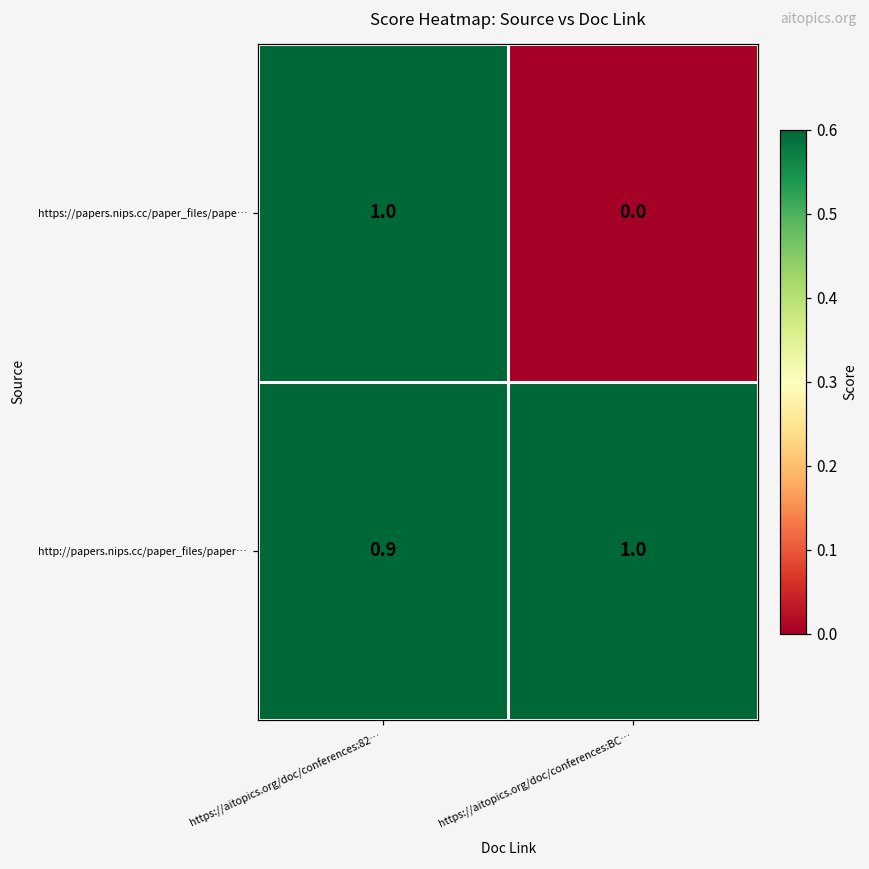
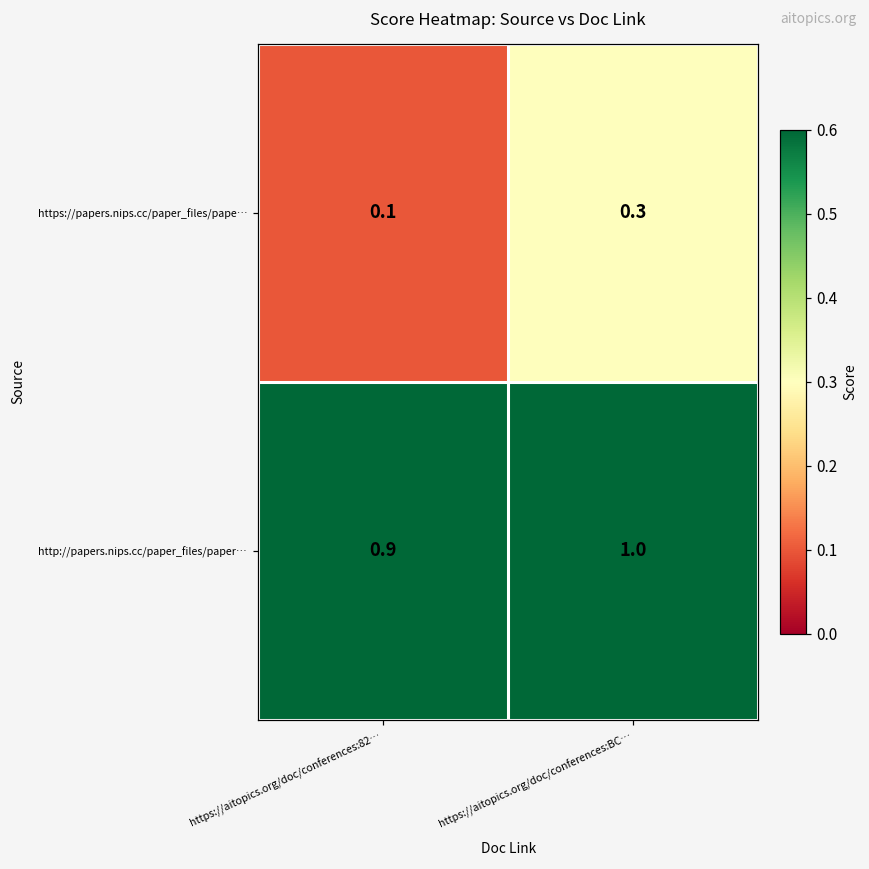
  {
    "https://papers.nips.cc/paper_files/pape…": {
-     "https://aitopics.org/doc/conferences:82…": 1.0,
-     "https://aitopics.org/doc/conferences:BC…": 0.0
+     "https://aitopics.org/doc/conferences:82…": 0.1,
+     "https://aitopics.org/doc/conferences:BC…": 0.3
    },
    "http://papers.nips.cc/paper_files/paper…": {
      "https://aitopics.org/doc/conferences:82…": 0.9,
      "https://aitopics.org/doc/conferences:BC…": 1.0
    }
  }
